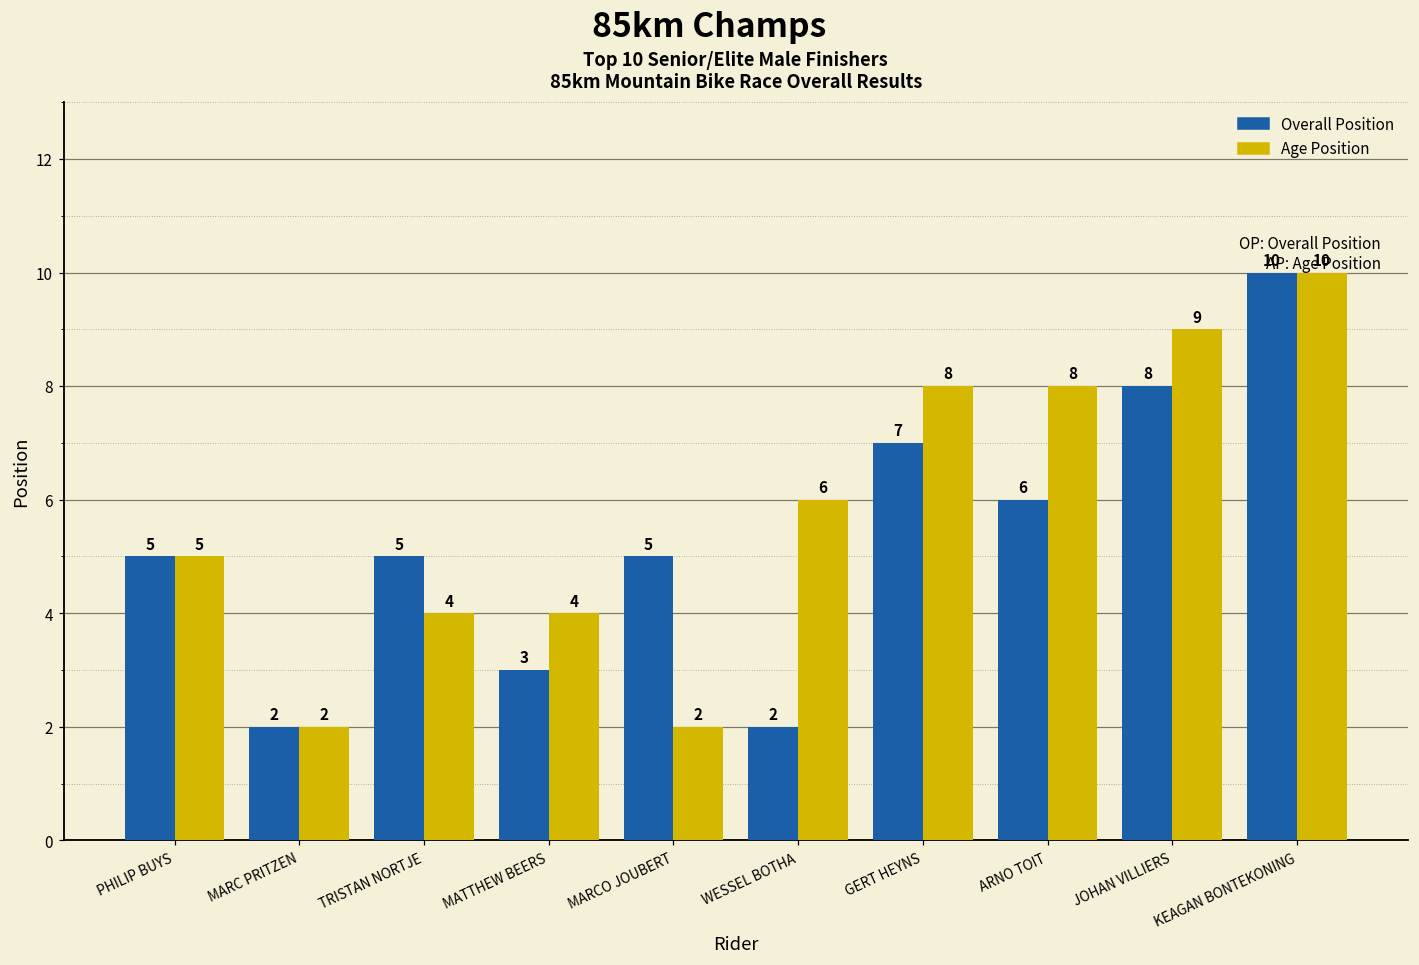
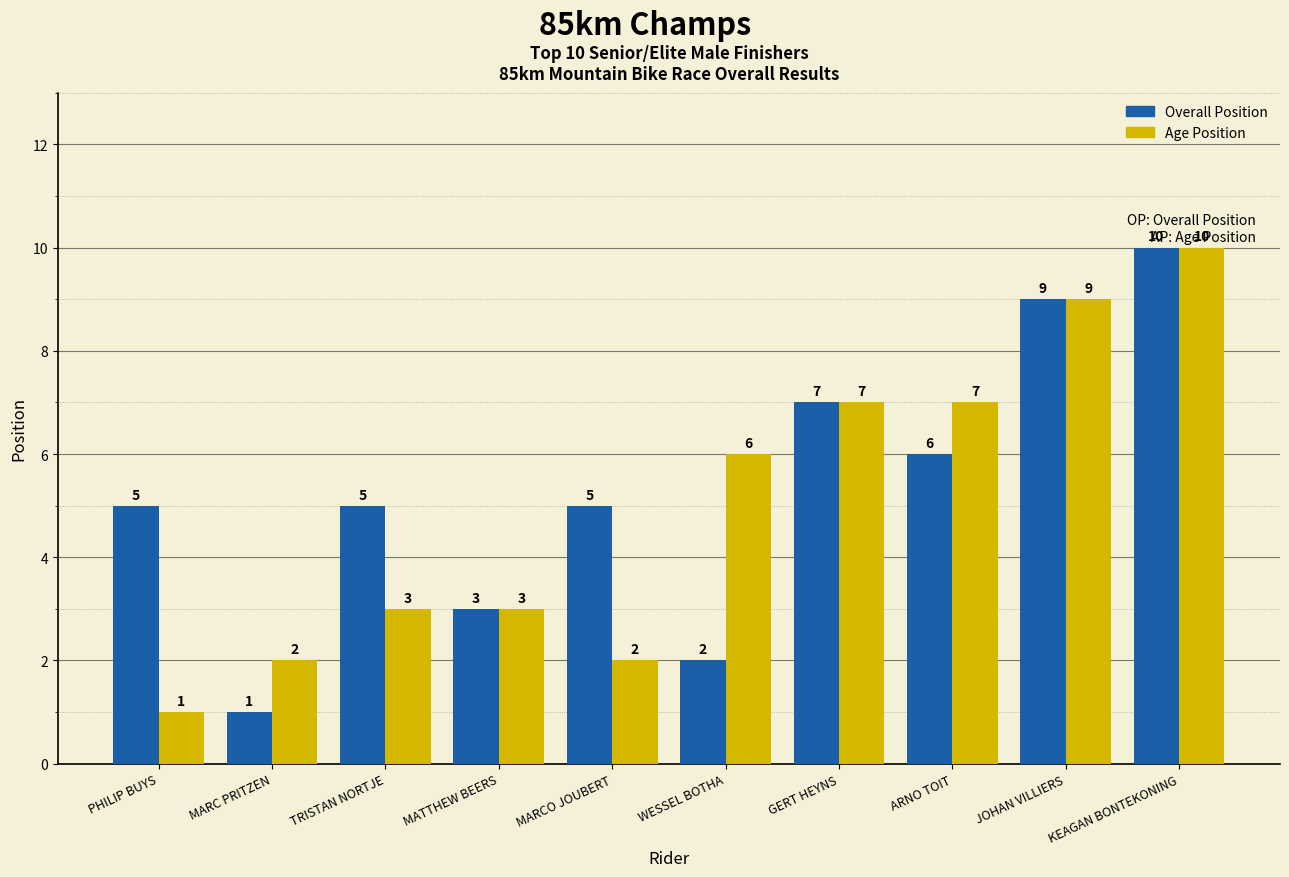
  {
    "Overall Position": {
      "PHILIP BUYS": 5,
-     "MARC PRITZEN": 2,
+     "MARC PRITZEN": 1,
      "TRISTAN NORTJE": 5,
      "MATTHEW BEERS": 3,
      "MARCO JOUBERT": 5,
      "WESSEL BOTHA": 2,
      "GERT HEYNS": 7,
      "ARNO TOIT": 6,
-     "JOHAN VILLIERS": 8
+     "JOHAN VILLIERS": 9
    },
    "Age Position": {
-     "PHILIP BUYS": 5,
+     "PHILIP BUYS": 1,
      "MARC PRITZEN": 2,
-     "TRISTAN NORTJE": 4,
-     "MATTHEW BEERS": 4,
+     "TRISTAN NORTJE": 3,
+     "MATTHEW BEERS": 3,
      "MARCO JOUBERT": 2,
      "WESSEL BOTHA": 6,
-     "GERT HEYNS": 8,
-     "ARNO TOIT": 8,
+     "GERT HEYNS": 7,
+     "ARNO TOIT": 7,
      "JOHAN VILLIERS": 9
    }
  }
